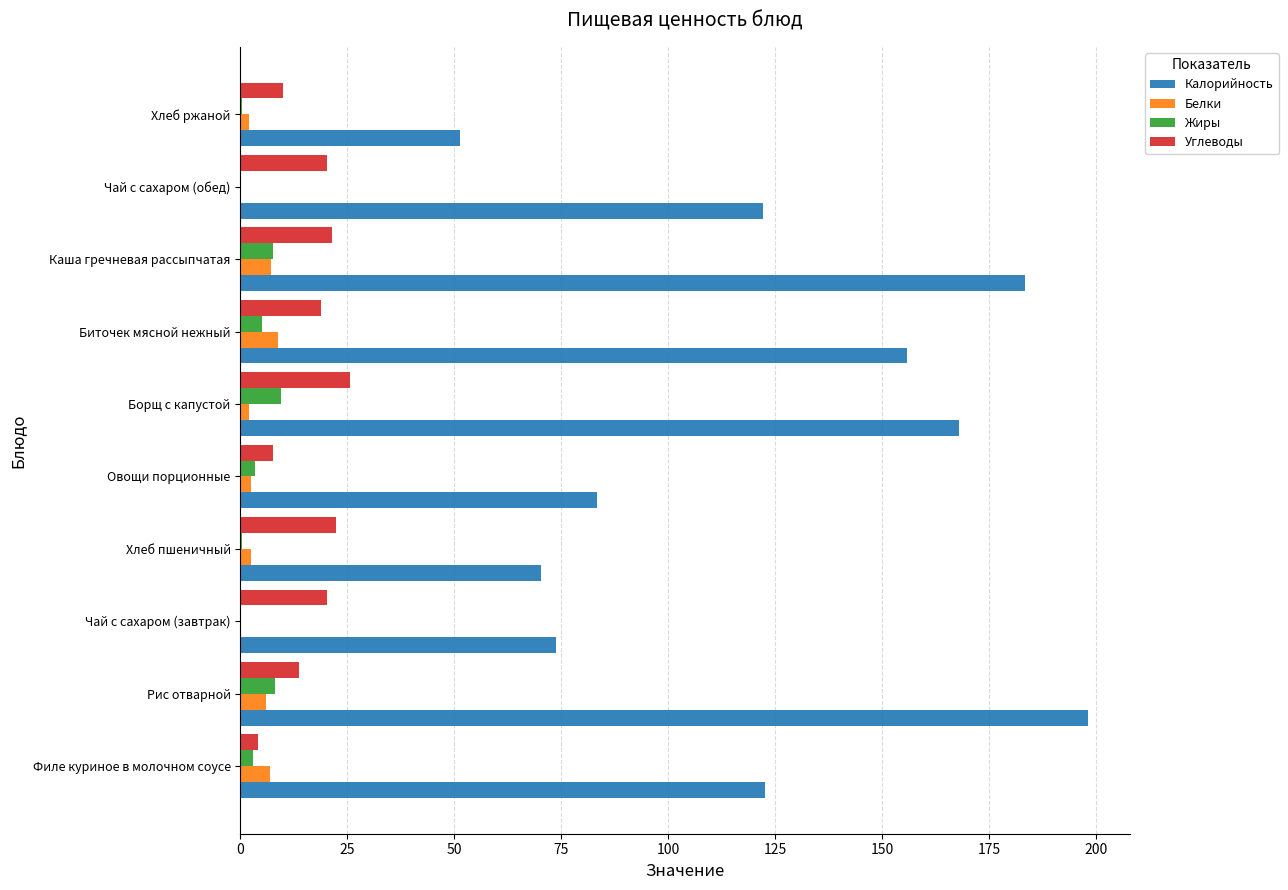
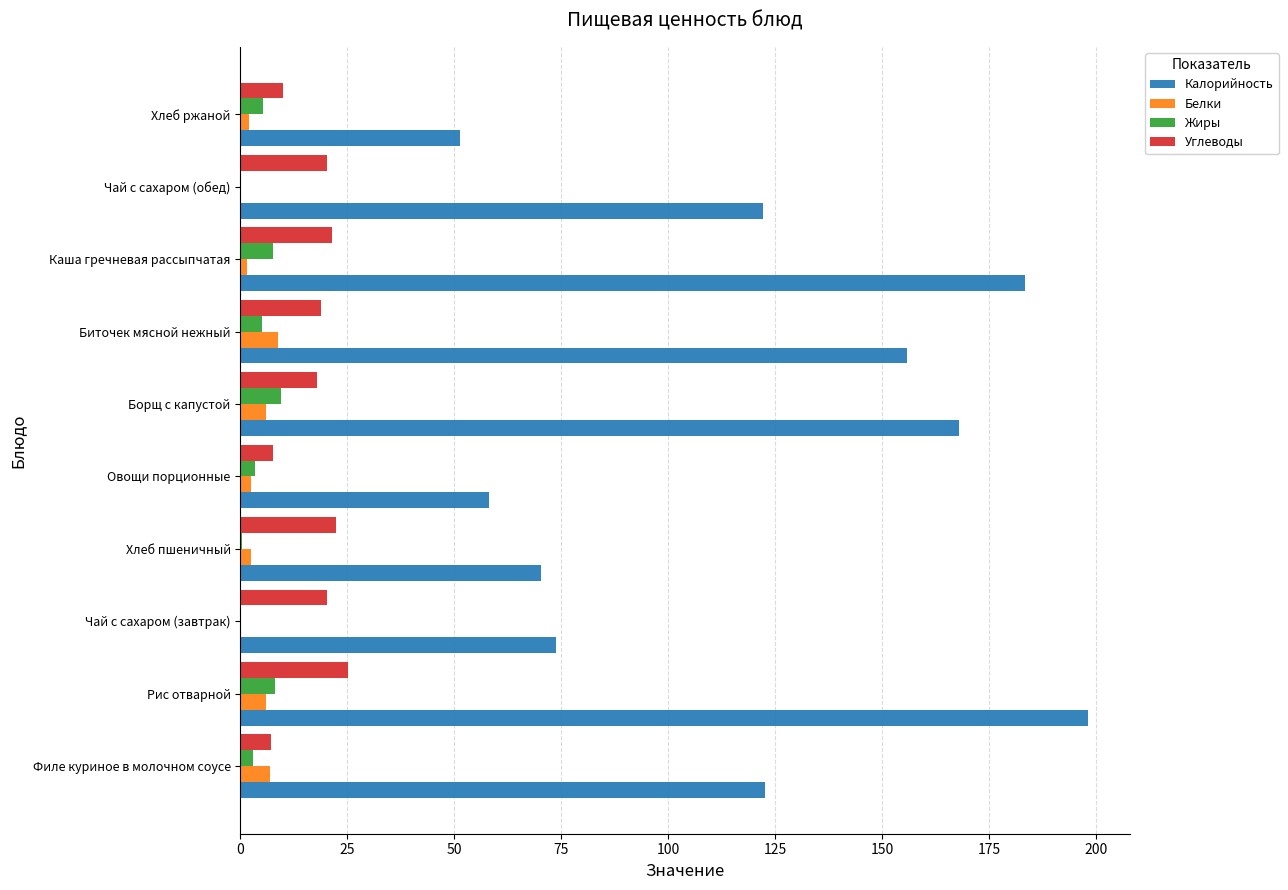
  {
    "Калорийность": {
      "Хлеб ржаной": 51,
      "Чай с сахаром (обед)": 122,
      "Каша гречневая рассыпчатая": 183,
      "Биточек мясной нежный": 156,
      "Борщ с капустой": 168,
-     "Овощи порционные": 83,
+     "Овощи порционные": 58,
      "Хлеб пшеничный": 70,
      "Чай с сахаром (завтрак)": 74,
      "Рис отварной": 198,
      "Филе куриное в молочном соусе": 123
    },
    "Белки": {
      "Хлеб ржаной": 2,
-     "Каша гречневая рассыпчатая": 7,
+     "Каша гречневая рассыпчатая": 2,
      "Биточек мясной нежный": 9,
-     "Борщ с капустой": 2,
+     "Борщ с капустой": 6,
      "Овощи порционные": 2,
      "Хлеб пшеничный": 2,
      "Рис отварной": 6,
      "Филе куриное в молочном соусе": 7
    },
    "Жиры": {
-     "Хлеб ржаной": 0,
+     "Хлеб ржаной": 5,
      "Чай с сахаром (обед)": 0,
      "Каша гречневая рассыпчатая": 8,
      "Биточек мясной нежный": 5,
      "Борщ с капустой": 9,
      "Овощи порционные": 4,
      "Чай с сахаром (завтрак)": 0,
      "Рис отварной": 8,
      "Филе куриное в молочном соусе": 3
    },
    "Углеводы": {
      "Хлеб ржаной": 10,
      "Чай с сахаром (обед)": 20,
      "Каша гречневая рассыпчатая": 21,
      "Биточек мясной нежный": 19,
-     "Борщ с капустой": 26,
+     "Борщ с капустой": 18,
      "Овощи порционные": 8,
      "Хлеб пшеничный": 22,
      "Чай с сахаром (завтрак)": 20,
-     "Рис отварной": 14,
-     "Филе куриное в молочном соусе": 4
+     "Рис отварной": 25,
+     "Филе куриное в молочном соусе": 7
    }
  }
